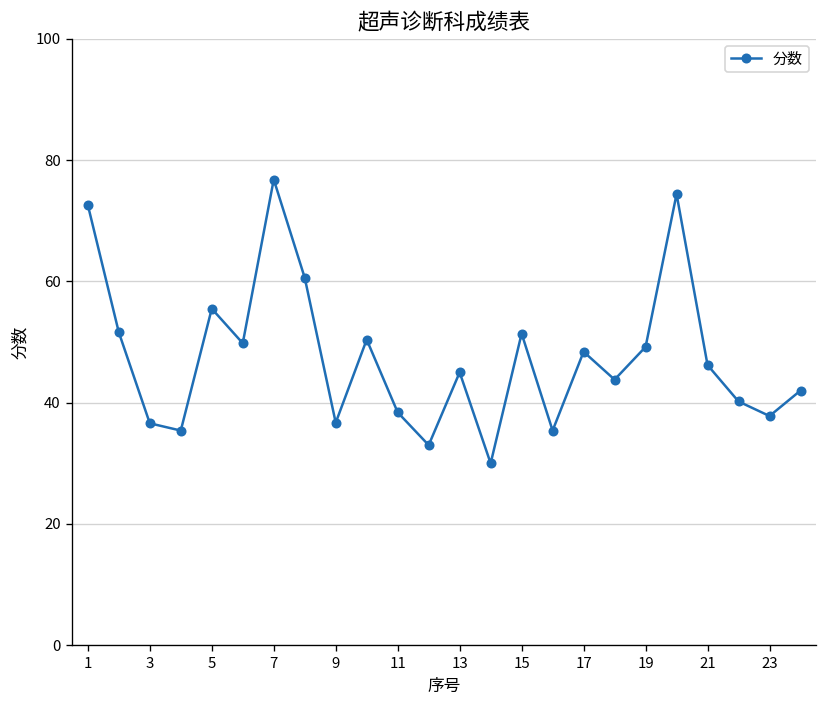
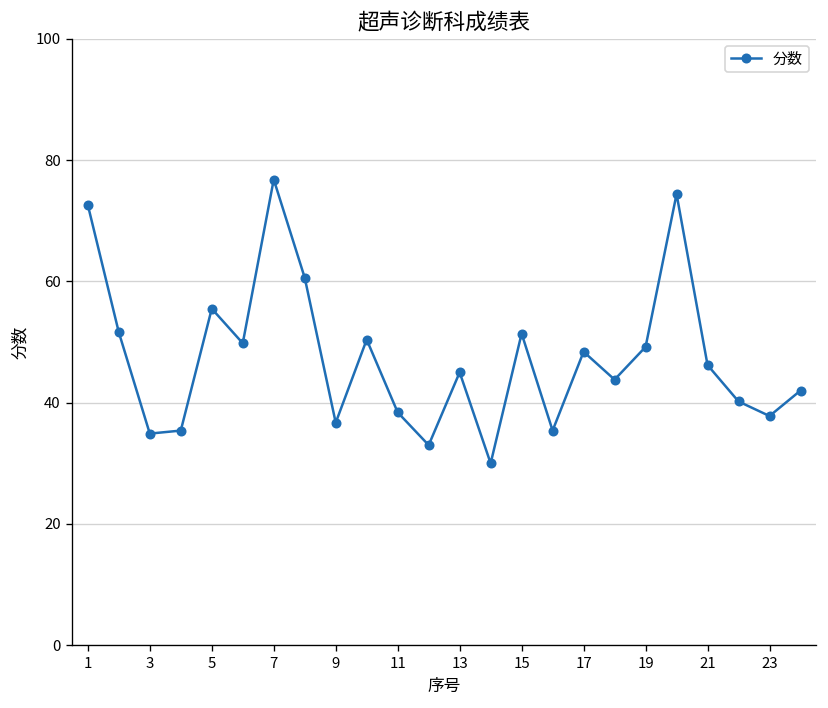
  {
    "1": 73,
-   "3": 37,
+   "3": 35,
    "5": 56,
    "7": 77,
    "9": 37,
    "11": 38,
    "13": 45,
    "15": 51,
    "17": 48,
    "19": 49,
    "21": 46,
    "23": 38
  }
